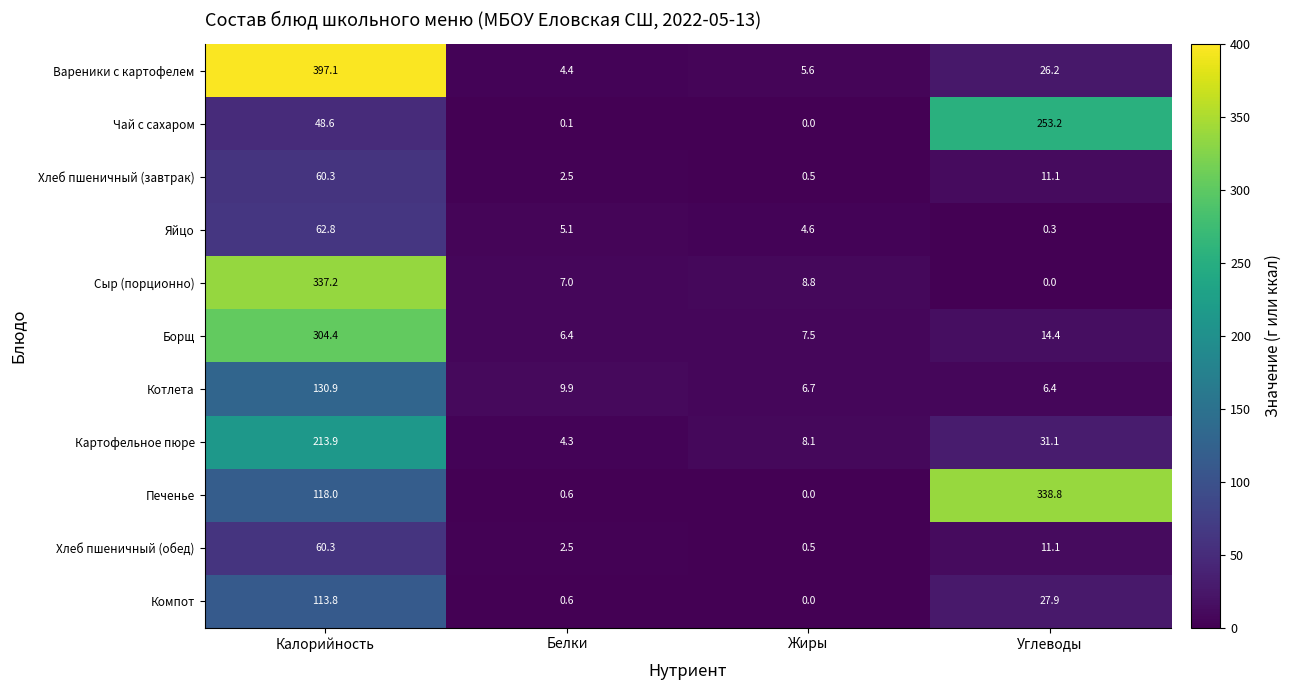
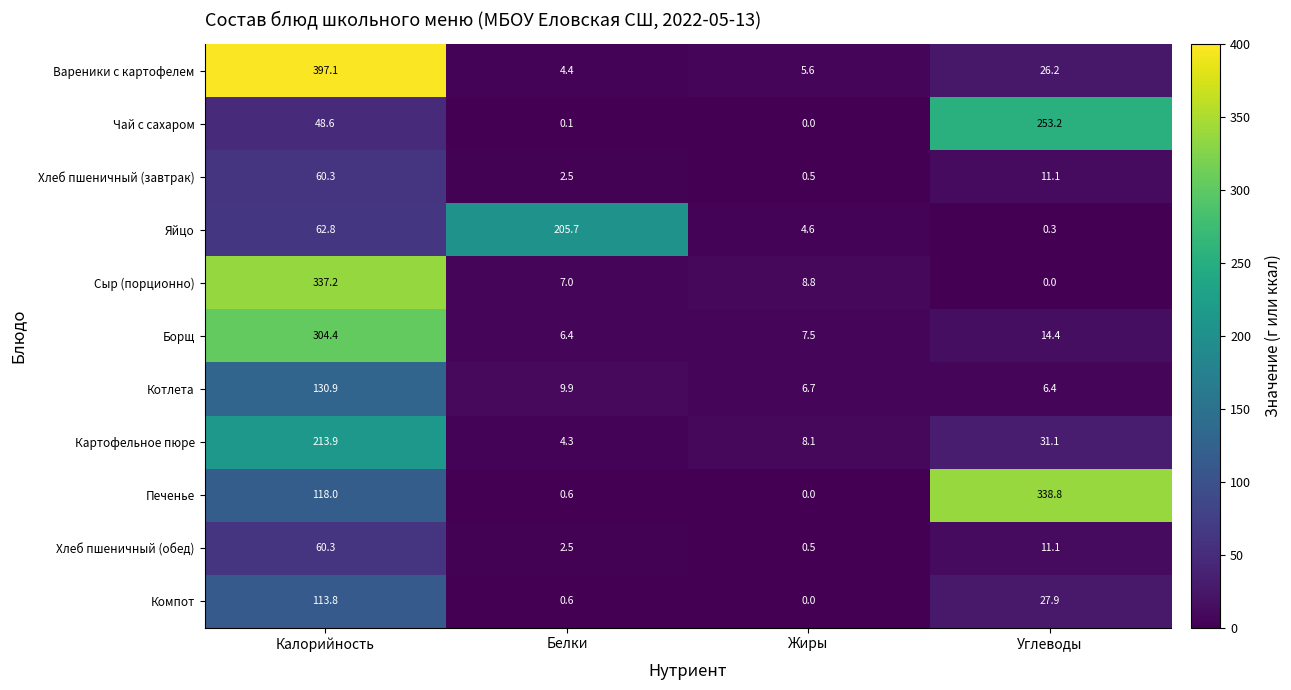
  {
    "Вареники с картофелем": {
      "Калорийность": 397.1,
      "Белки": 4.4,
      "Жиры": 5.6,
      "Углеводы": 26.2
    },
    "Чай с сахаром": {
      "Калорийность": 48.6,
      "Белки": 0.1,
      "Жиры": 0.0,
      "Углеводы": 253.2
    },
    "Хлеб пшеничный (завтрак)": {
      "Калорийность": 60.3,
      "Белки": 2.5,
      "Жиры": 0.5,
      "Углеводы": 11.1
    },
    "Яйцо": {
      "Калорийность": 62.8,
-     "Белки": 5.1,
+     "Белки": 205.7,
      "Жиры": 4.6,
      "Углеводы": 0.3
    },
    "Сыр (порционно)": {
      "Калорийность": 337.2,
      "Белки": 7.0,
      "Жиры": 8.8,
      "Углеводы": 0.0
    },
    "Борщ": {
      "Калорийность": 304.4,
      "Белки": 6.4,
      "Жиры": 7.5,
      "Углеводы": 14.4
    },
    "Котлета": {
      "Калорийность": 130.9,
      "Белки": 9.9,
      "Жиры": 6.7,
      "Углеводы": 6.4
    },
    "Картофельное пюре": {
      "Калорийность": 213.9,
      "Белки": 4.3,
      "Жиры": 8.1,
      "Углеводы": 31.1
    },
    "Печенье": {
      "Калорийность": 118.0,
      "Белки": 0.6,
      "Жиры": 0.0,
      "Углеводы": 338.8
    },
    "Хлеб пшеничный (обед)": {
      "Калорийность": 60.3,
      "Белки": 2.5,
      "Жиры": 0.5,
      "Углеводы": 11.1
    },
    "Компот": {
      "Калорийность": 113.8,
      "Белки": 0.6,
      "Жиры": 0.0,
      "Углеводы": 27.9
    }
  }
